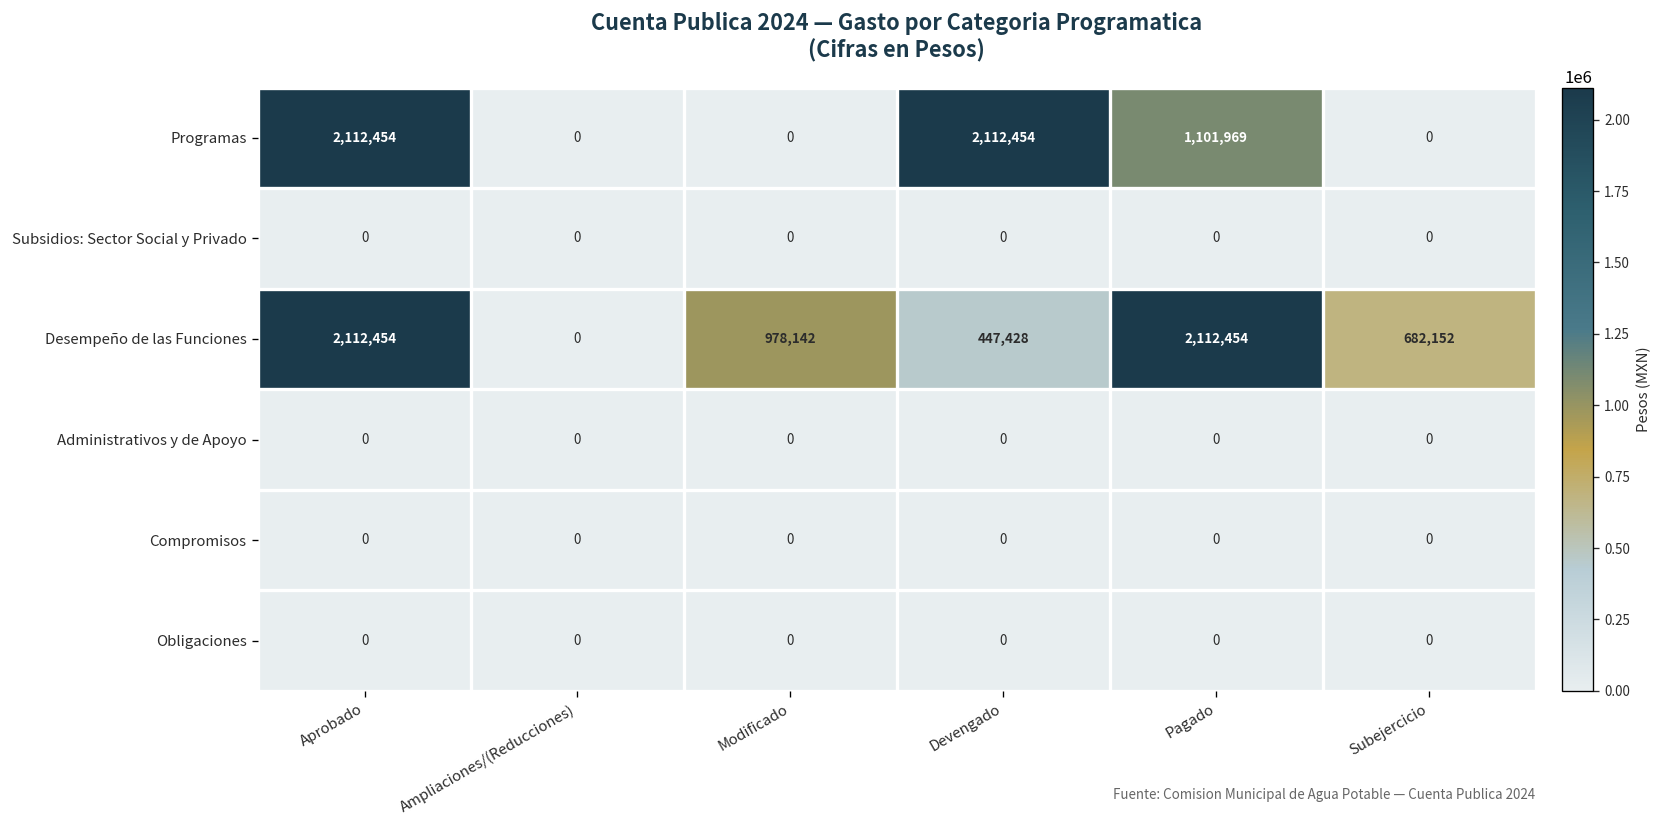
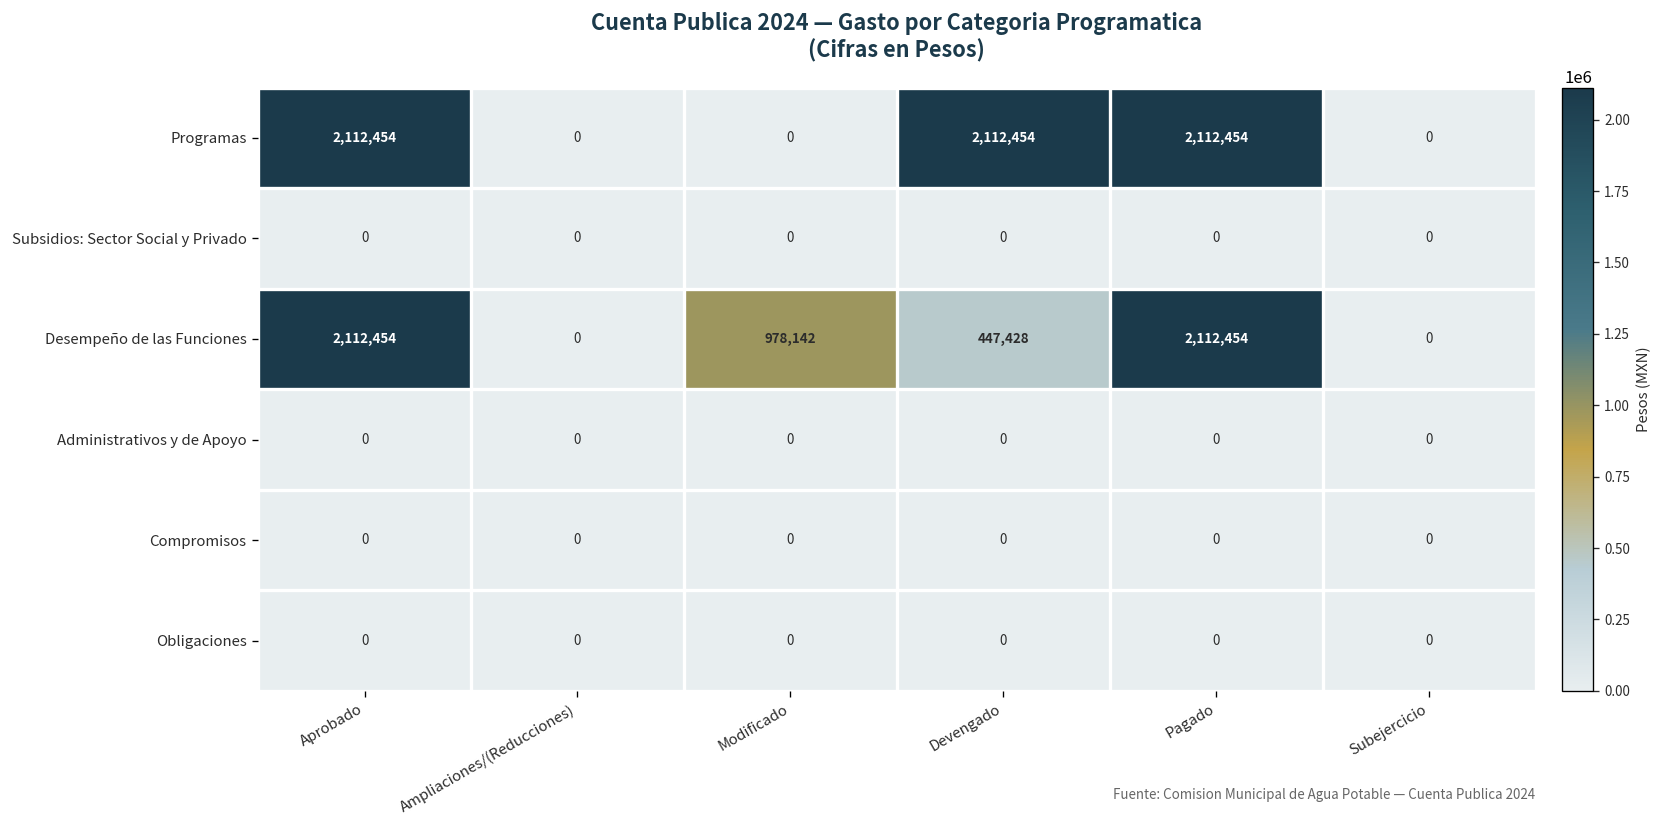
  {
    "Programas": {
      "Aprobado": "2,112,454",
      "Ampliaciones/(Reducciones)": "0",
      "Modificado": "0",
      "Devengado": "2,112,454",
-     "Pagado": "1,101,969",
+     "Pagado": "2,112,454",
      "Subejercicio": "0"
    },
    "Subsidios: Sector Social y Privado": {
      "Aprobado": "0",
      "Ampliaciones/(Reducciones)": "0",
      "Modificado": "0",
      "Devengado": "0",
      "Pagado": "0",
      "Subejercicio": "0"
    },
    "Desempeño de las Funciones": {
      "Aprobado": "2,112,454",
      "Ampliaciones/(Reducciones)": "0",
      "Modificado": "978,142",
      "Devengado": "447,428",
      "Pagado": "2,112,454",
-     "Subejercicio": "682,152"
+     "Subejercicio": "0"
    },
    "Administrativos y de Apoyo": {
      "Aprobado": "0",
      "Ampliaciones/(Reducciones)": "0",
      "Modificado": "0",
      "Devengado": "0",
      "Pagado": "0",
      "Subejercicio": "0"
    },
    "Compromisos": {
      "Aprobado": "0",
      "Ampliaciones/(Reducciones)": "0",
      "Modificado": "0",
      "Devengado": "0",
      "Pagado": "0",
      "Subejercicio": "0"
    },
    "Obligaciones": {
      "Aprobado": "0",
      "Ampliaciones/(Reducciones)": "0",
      "Modificado": "0",
      "Devengado": "0",
      "Pagado": "0",
      "Subejercicio": "0"
    }
  }
